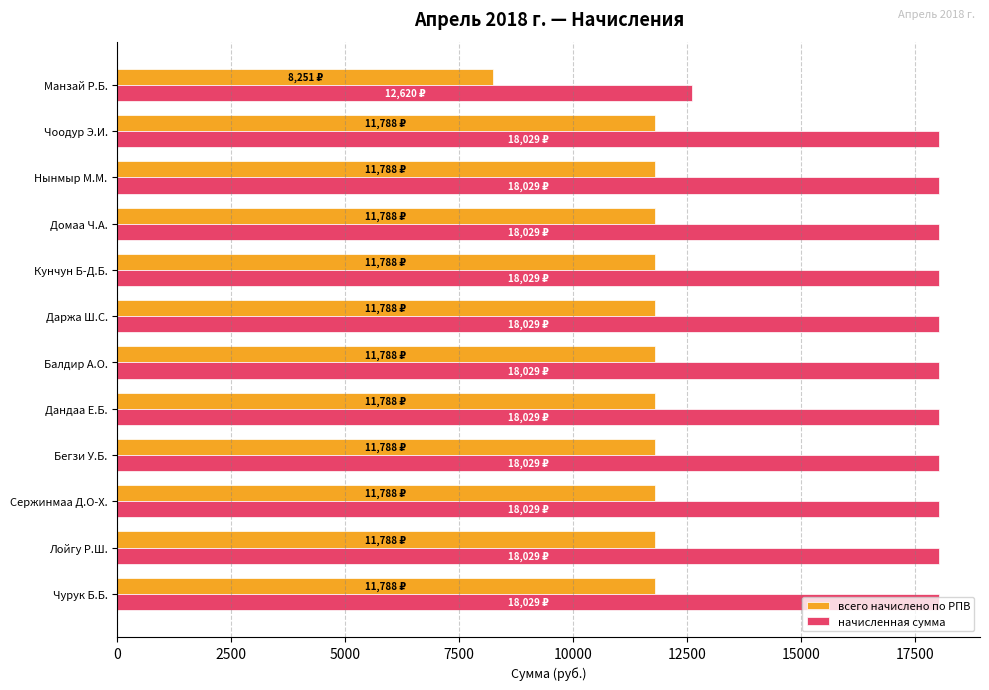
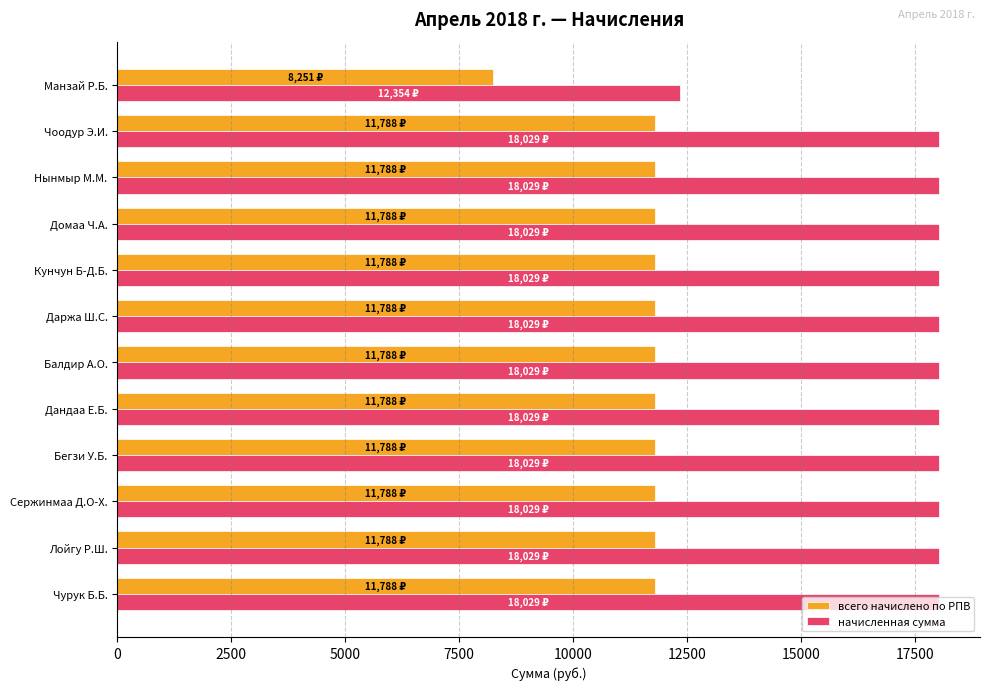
  {
    "всего начислено по РПВ": {
      "Манзай Р.Б.": "8,251",
      "Чоодур Э.И.": "11,788",
      "Нынмыр М.М.": "11,788",
      "Домаа Ч.А.": "11,788",
      "Кунчун Б-Д.Б.": "11,788",
      "Даржа Ш.С.": "11,788",
      "Балдир А.О.": "11,788",
      "Дандаа Е.Б.": "11,788",
      "Бегзи У.Б.": "11,788",
      "Сержинмаа Д.О-Х.": "11,788",
      "Лойгу Р.Ш.": "11,788",
      "Чурук Б.Б.": "11,788"
    },
    "начисленная сумма": {
-     "Манзай Р.Б.": "12,620",
+     "Манзай Р.Б.": "12,354",
      "Чоодур Э.И.": "18,029",
      "Нынмыр М.М.": "18,029",
      "Домаа Ч.А.": "18,029",
      "Кунчун Б-Д.Б.": "18,029",
      "Даржа Ш.С.": "18,029",
      "Балдир А.О.": "18,029",
      "Дандаа Е.Б.": "18,029",
      "Бегзи У.Б.": "18,029",
      "Сержинмаа Д.О-Х.": "18,029",
      "Лойгу Р.Ш.": "18,029"
    }
  }
